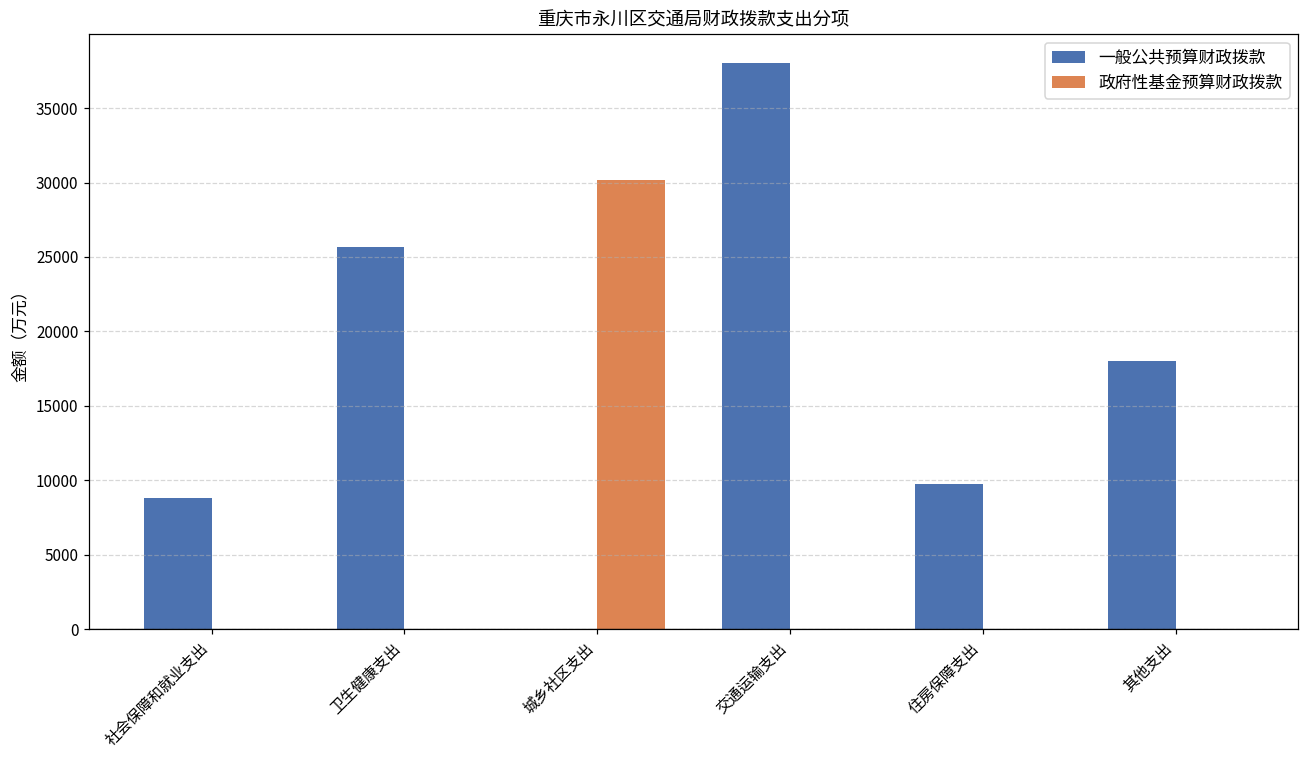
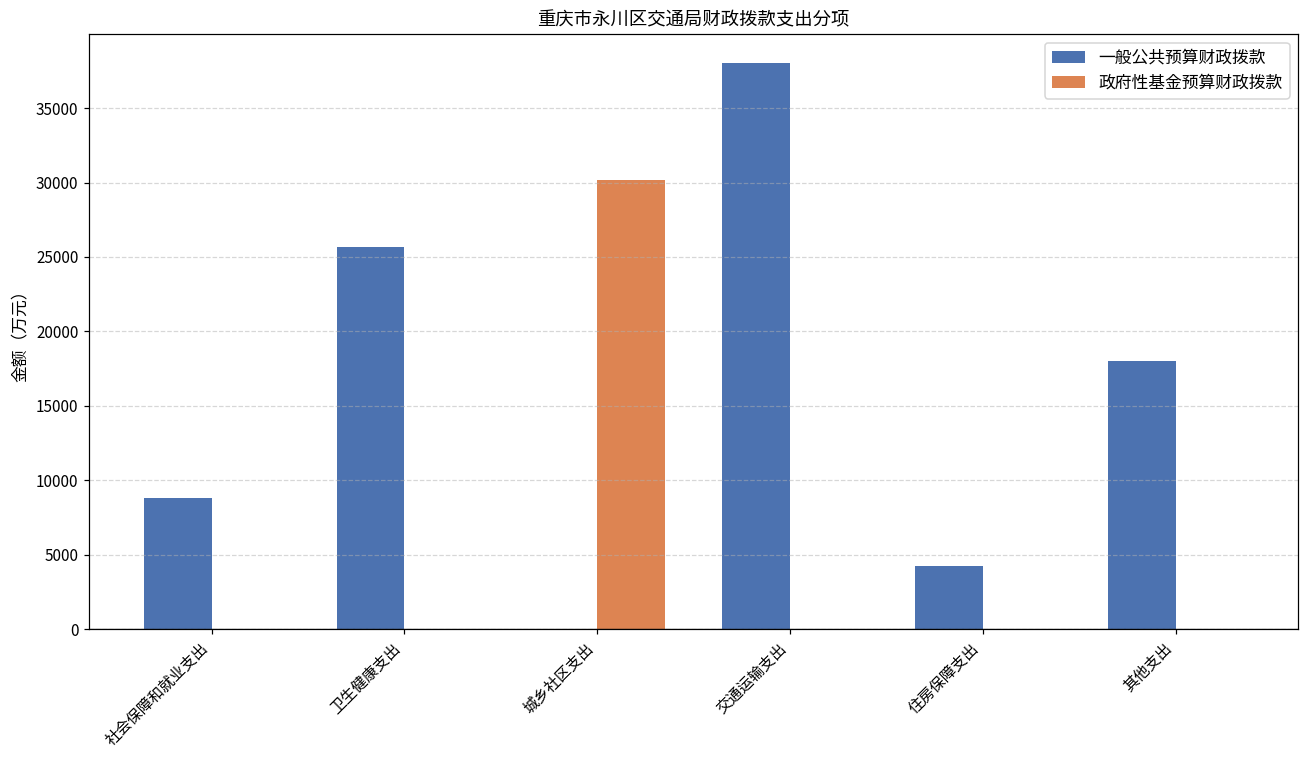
  {
    "一般公共预算财政拨款": {
      "社会保障和就业支出": 8800,
      "卫生健康支出": 25700,
      "城乡社区支出": 0,
      "交通运输支出": 38000,
-     "住房保障支出": 9800,
+     "住房保障支出": 4200,
      "其他支出": 18000
    },
    "政府性基金预算财政拨款": {
      "社会保障和就业支出": 0,
      "卫生健康支出": 0,
      "城乡社区支出": 30200,
      "交通运输支出": 0,
      "住房保障支出": 0,
      "其他支出": 0
    }
  }
